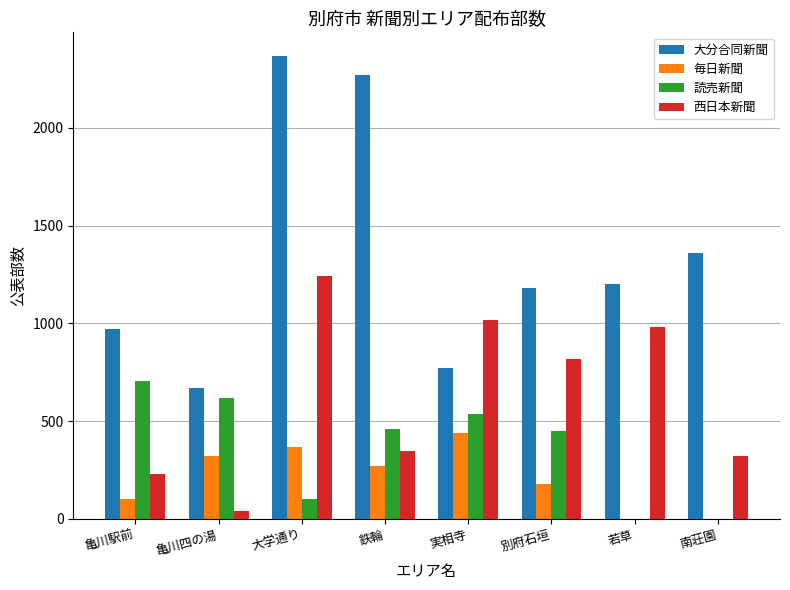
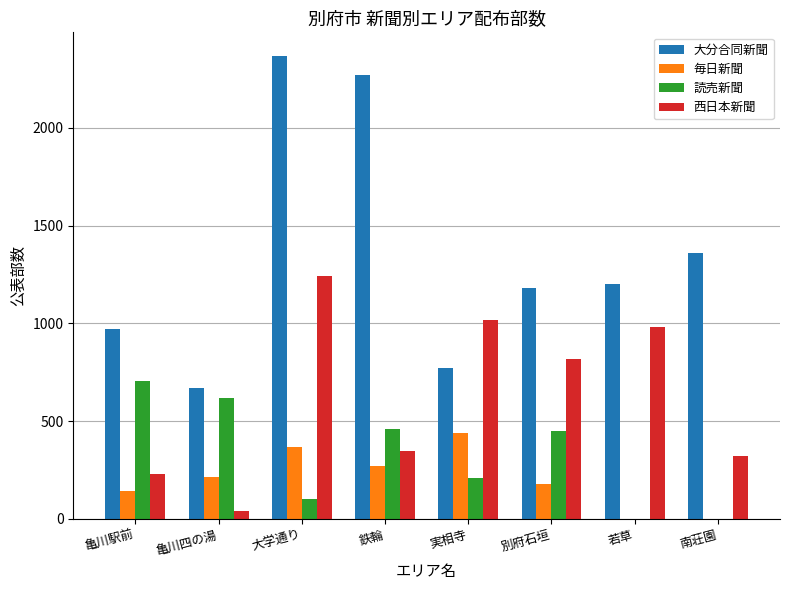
  {
    "大分合同新聞": {
      "亀川駅前": 970,
      "亀川四の湯": 670,
      "大学通り": 2370,
      "鉄輪": 2270,
      "実相寺": 770,
      "別府石垣": 1180,
      "若草": 1200,
      "南荘園": 1360
    },
    "毎日新聞": {
-     "亀川駅前": 100,
-     "亀川四の湯": 320,
+     "亀川駅前": 140,
+     "亀川四の湯": 220,
      "大学通り": 370,
      "鉄輪": 270,
      "実相寺": 440,
      "別府石垣": 180,
      "若草": 0,
      "南荘園": 0
    },
    "読売新聞": {
      "亀川駅前": 700,
      "亀川四の湯": 620,
      "大学通り": 100,
      "鉄輪": 460,
-     "実相寺": 540,
+     "実相寺": 210,
      "別府石垣": 450,
      "若草": 0,
      "南荘園": 0
    },
    "西日本新聞": {
      "亀川駅前": 230,
      "亀川四の湯": 40,
      "大学通り": 1240,
      "鉄輪": 350,
      "実相寺": 1020,
      "別府石垣": 820,
      "若草": 980,
      "南荘園": 320
    }
  }
